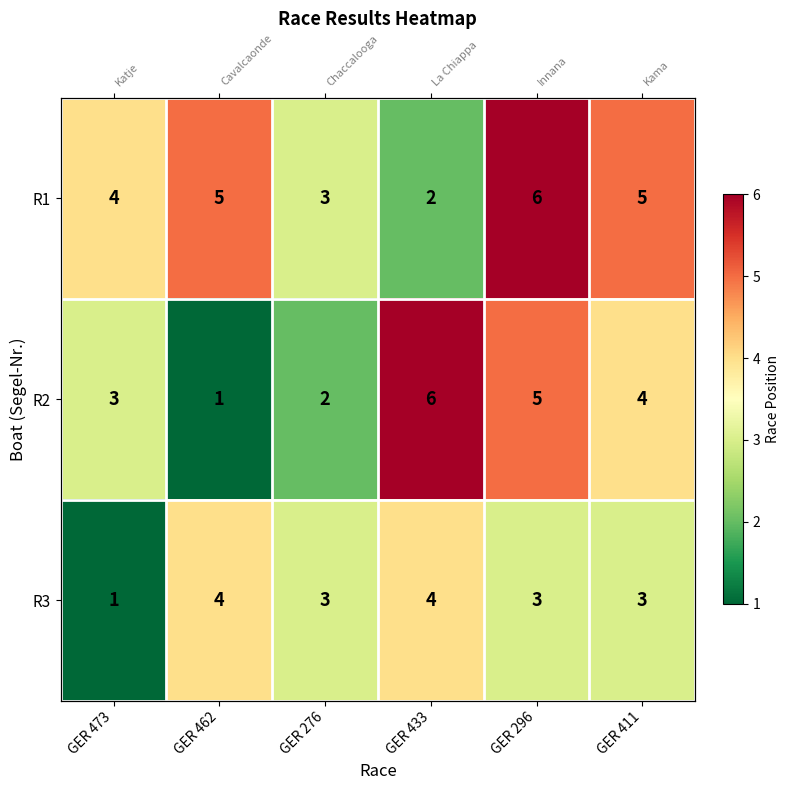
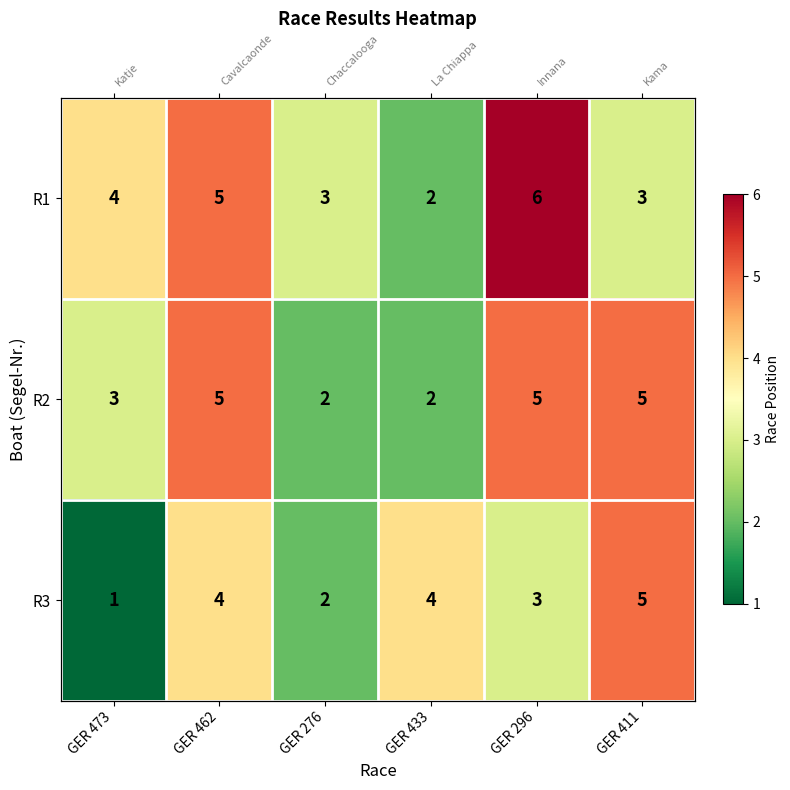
  {
    "R1": {
      "GER 473": 4,
      "GER 462": 5,
      "GER 276": 3,
      "GER 433": 2,
      "GER 296": 6,
-     "GER 411": 5
+     "GER 411": 3
    },
    "R2": {
      "GER 473": 3,
-     "GER 462": 1,
+     "GER 462": 5,
      "GER 276": 2,
-     "GER 433": 6,
+     "GER 433": 2,
      "GER 296": 5,
-     "GER 411": 4
+     "GER 411": 5
    },
    "R3": {
      "GER 473": 1,
      "GER 462": 4,
-     "GER 276": 3,
+     "GER 276": 2,
      "GER 433": 4,
      "GER 296": 3,
-     "GER 411": 3
+     "GER 411": 5
    }
  }
